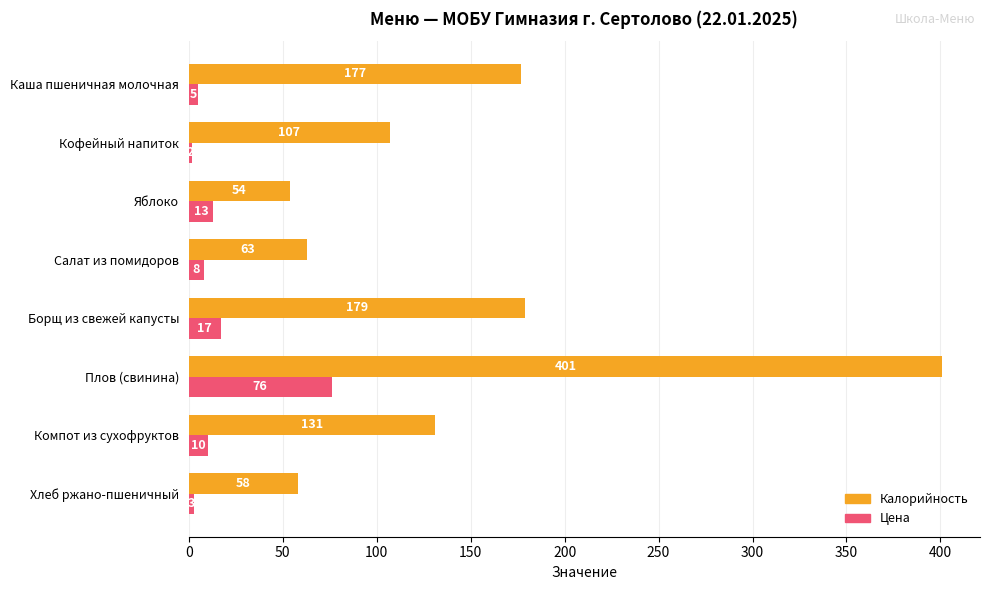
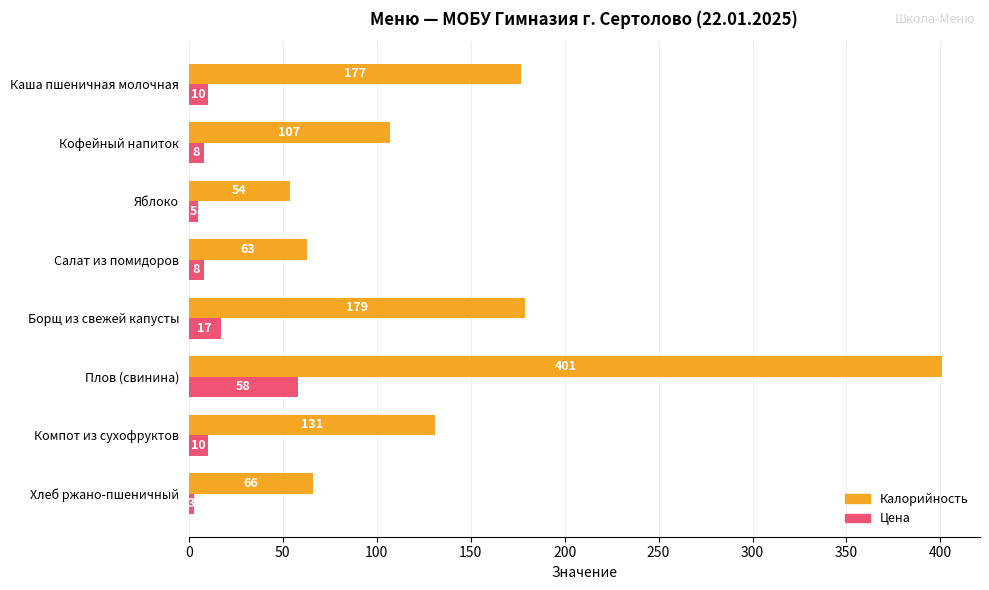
  {
    "Калорийность": {
      "Каша пшеничная молочная": 177,
      "Кофейный напиток": 107,
      "Яблоко": 54,
      "Салат из помидоров": 63,
      "Борщ из свежей капусты": 179,
      "Плов (свинина)": 401,
      "Компот из сухофруктов": 131,
-     "Хлеб ржано-пшеничный": 58
+     "Хлеб ржано-пшеничный": 66
    },
    "Цена": {
-     "Каша пшеничная молочная": 5,
-     "Кофейный напиток": 2,
-     "Яблоко": 13,
+     "Каша пшеничная молочная": 10,
+     "Кофейный напиток": 8,
+     "Яблоко": 5,
      "Салат из помидоров": 8,
      "Борщ из свежей капусты": 17,
-     "Плов (свинина)": 76,
+     "Плов (свинина)": 58,
      "Компот из сухофруктов": 10
    }
  }
